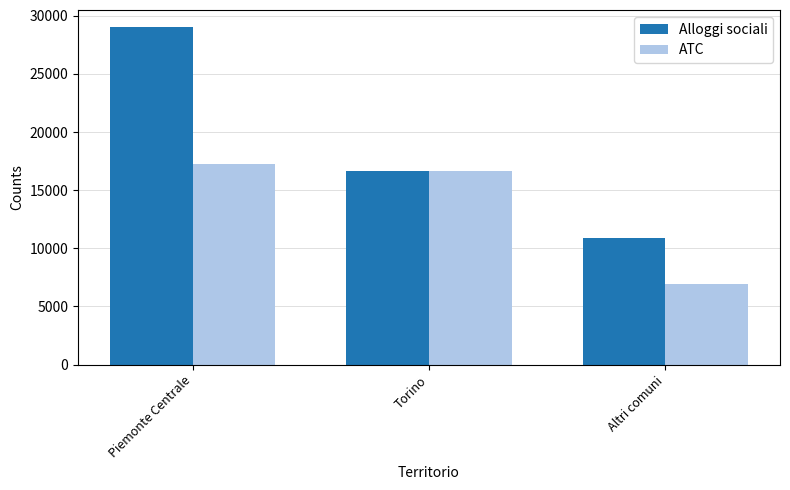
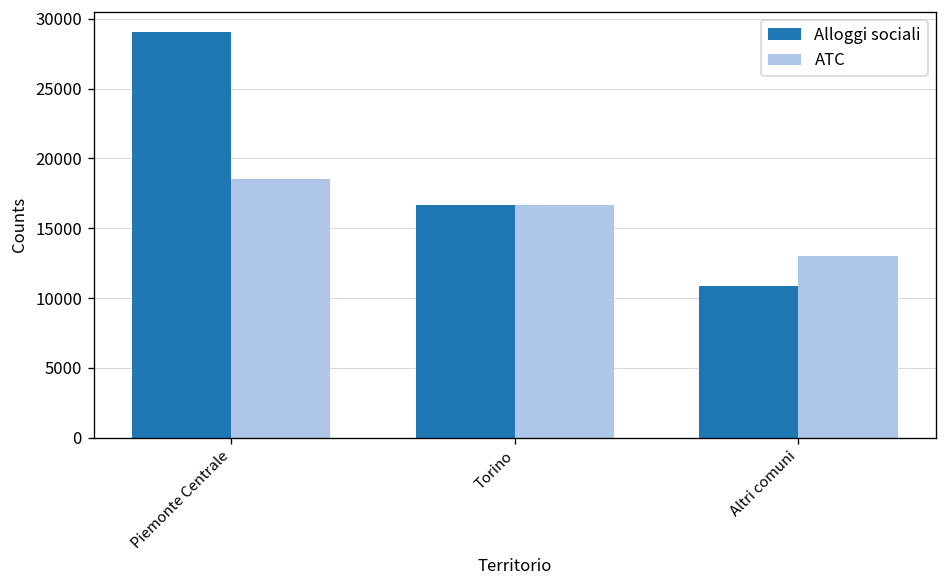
  {
    "Alloggi sociali": {
      "Piemonte Centrale": 29000,
      "Torino": 16600,
      "Altri comuni": 10900
    },
    "ATC": {
-     "Piemonte Centrale": 17300,
+     "Piemonte Centrale": 18600,
      "Torino": 16700,
-     "Altri comuni": 7000
+     "Altri comuni": 13000
    }
  }
